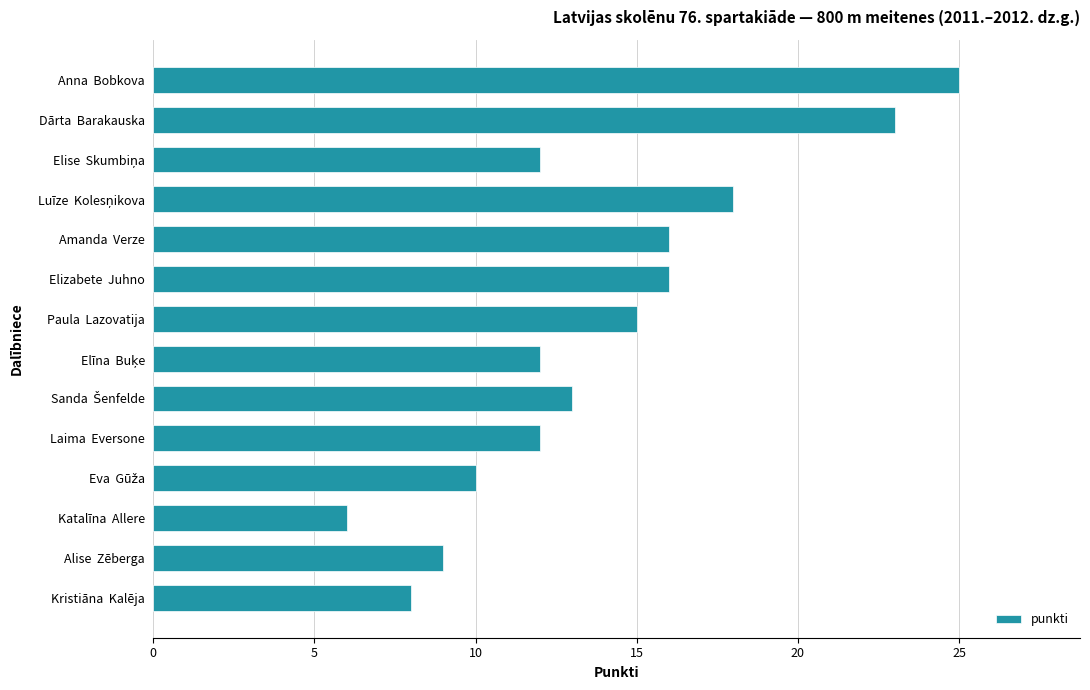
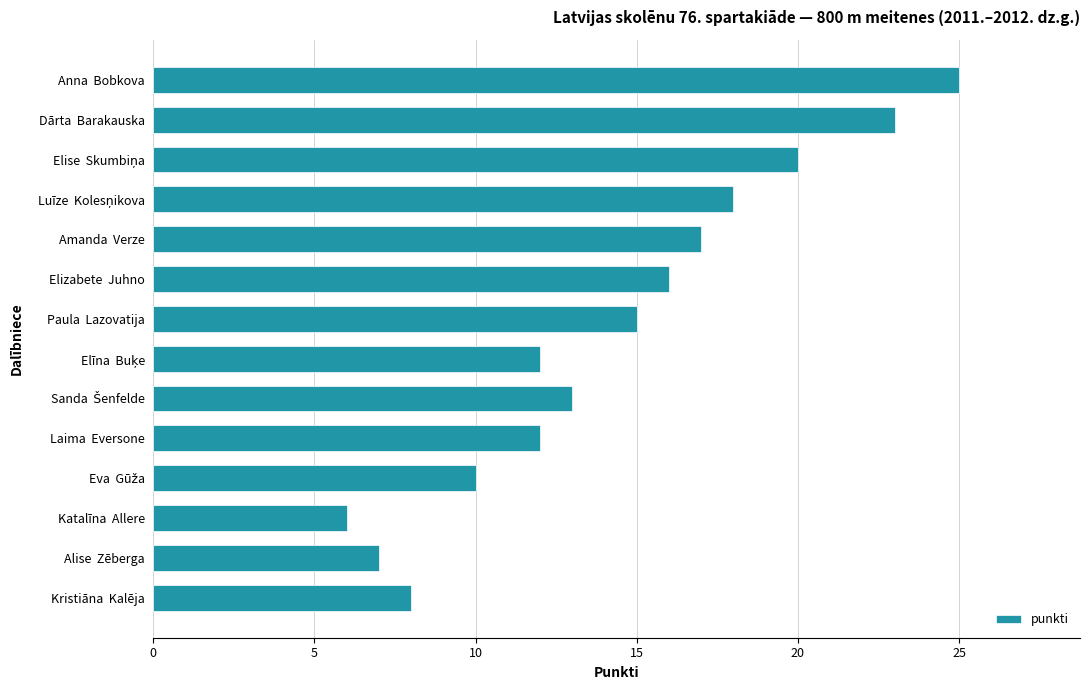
  {
    "Anna Bobkova": 25,
    "Dārta Barakauska": 23,
-   "Elise Skumbiņa": 12,
+   "Elise Skumbiņa": 20,
    "Luīze Kolesņikova": 18,
-   "Amanda Verze": 16,
+   "Amanda Verze": 17,
    "Elizabete Juhno": 16,
    "Paula Lazovatija": 15,
    "Elīna Buķe": 12,
    "Sanda Šenfelde": 13,
    "Laima Eversone": 12,
    "Eva Gūža": 10,
    "Katalīna Allere": 6,
-   "Alise Zēberga": 9,
+   "Alise Zēberga": 7,
    "Kristiāna Kalēja": 8
  }
